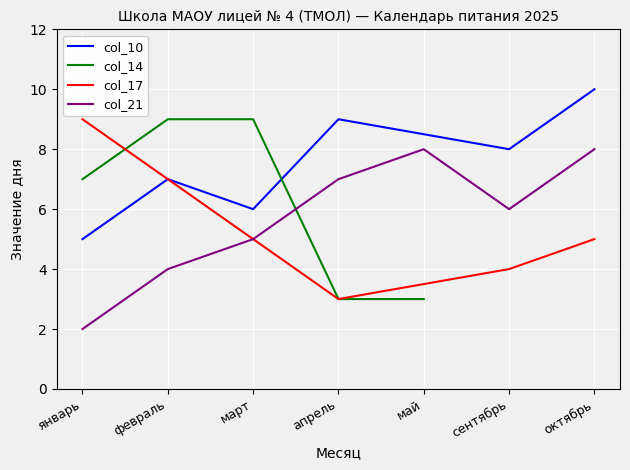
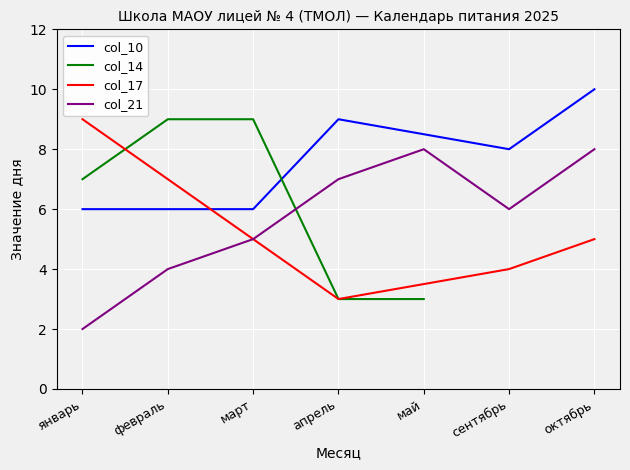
  {
    "col_10": {
-     "январь": 5,
-     "февраль": 7,
+     "январь": 6,
+     "февраль": 6,
      "март": 6,
      "апрель": 9,
      "сентябрь": 8,
      "октябрь": 10
    },
    "col_14": {
      "январь": 7,
      "февраль": 9,
      "март": 9,
      "май": 3
    },
    "col_17": {
      "январь": 9,
      "сентябрь": 4,
      "октябрь": 5
    },
    "col_21": {
      "январь": 2,
      "февраль": 4,
      "март": 5,
      "апрель": 7,
      "май": 8,
      "сентябрь": 6,
      "октябрь": 8
    }
  }
